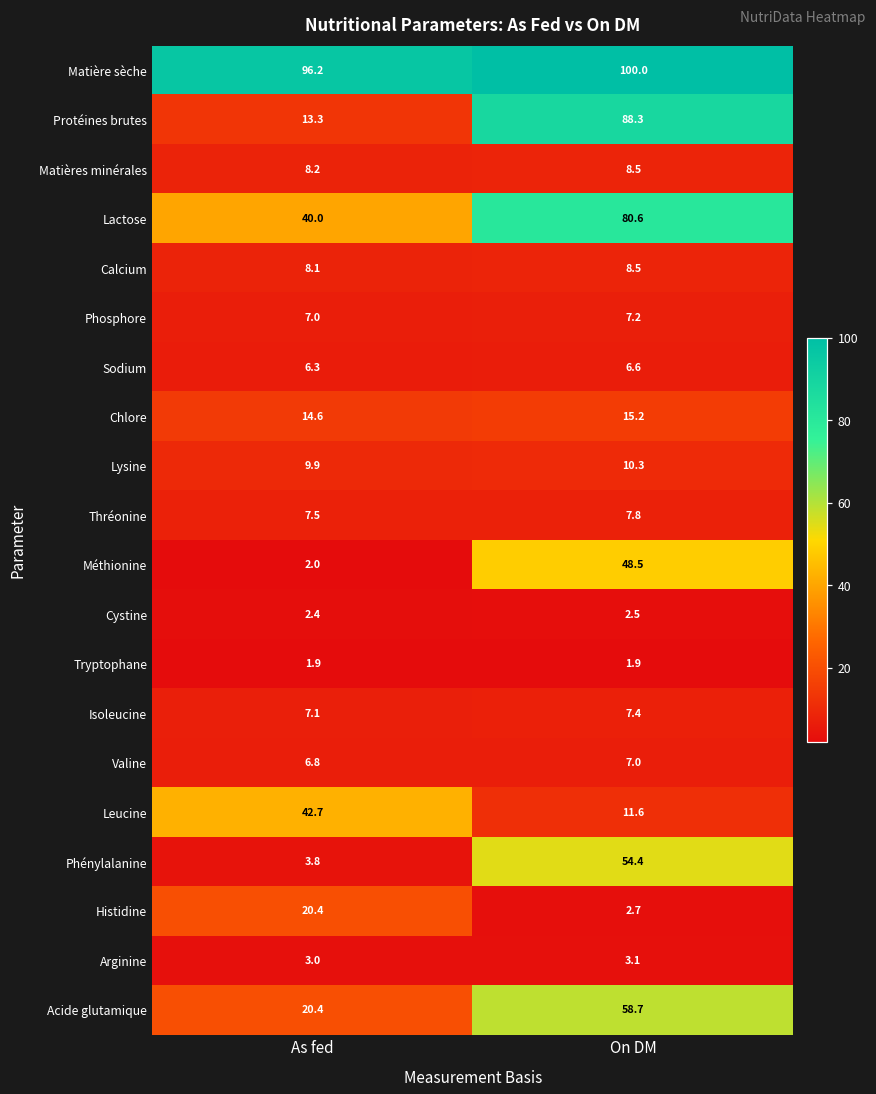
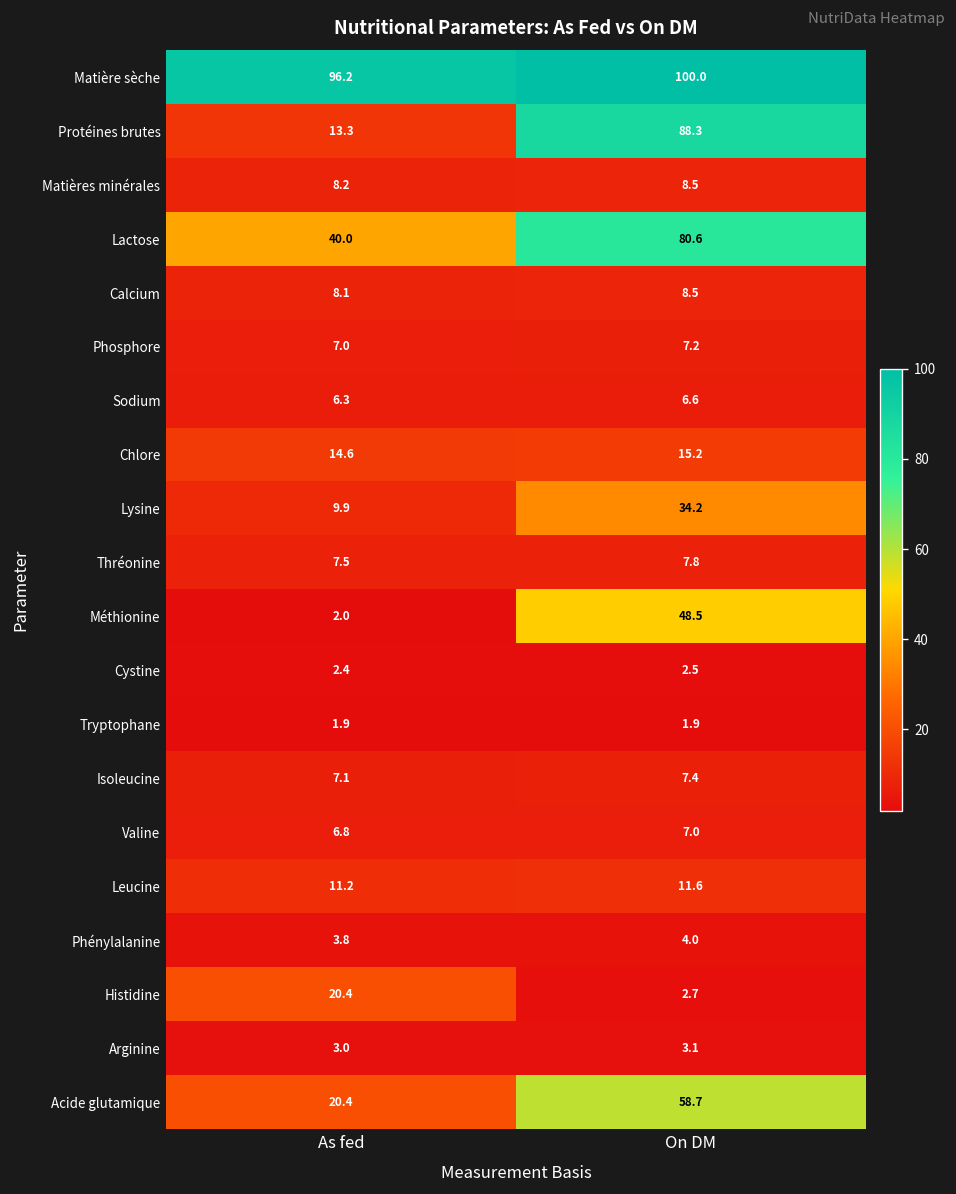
  {
    "Matière sèche": {
      "As fed": 96.2,
      "On DM": 100.0
    },
    "Protéines brutes": {
      "As fed": 13.3,
      "On DM": 88.3
    },
    "Matières minérales": {
      "As fed": 8.2,
      "On DM": 8.5
    },
    "Lactose": {
      "As fed": 40.0,
      "On DM": 80.6
    },
    "Calcium": {
      "As fed": 8.1,
      "On DM": 8.5
    },
    "Phosphore": {
      "As fed": 7.0,
      "On DM": 7.2
    },
    "Sodium": {
      "As fed": 6.3,
      "On DM": 6.6
    },
    "Chlore": {
      "As fed": 14.6,
      "On DM": 15.2
    },
    "Lysine": {
      "As fed": 9.9,
-     "On DM": 10.3
+     "On DM": 34.2
    },
    "Thréonine": {
      "As fed": 7.5,
      "On DM": 7.8
    },
    "Méthionine": {
      "As fed": 2.0,
      "On DM": 48.5
    },
    "Cystine": {
      "As fed": 2.4,
      "On DM": 2.5
    },
    "Tryptophane": {
      "As fed": 1.9,
      "On DM": 1.9
    },
    "Isoleucine": {
      "As fed": 7.1,
      "On DM": 7.4
    },
    "Valine": {
      "As fed": 6.8,
      "On DM": 7.0
    },
    "Leucine": {
-     "As fed": 42.7,
+     "As fed": 11.2,
      "On DM": 11.6
    },
    "Phénylalanine": {
      "As fed": 3.8,
-     "On DM": 54.4
+     "On DM": 4.0
    },
    "Histidine": {
      "As fed": 20.4,
      "On DM": 2.7
    },
    "Arginine": {
      "As fed": 3.0,
      "On DM": 3.1
    },
    "Acide glutamique": {
      "As fed": 20.4,
      "On DM": 58.7
    }
  }
